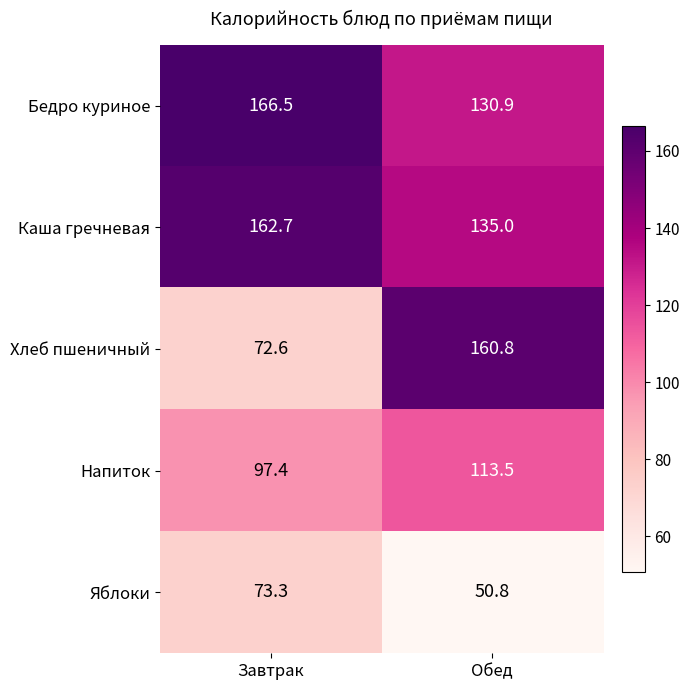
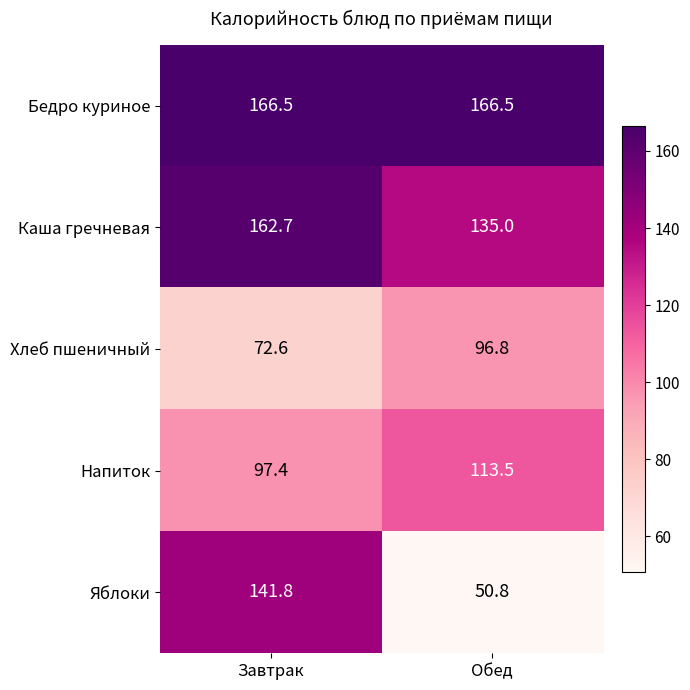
  {
    "Бедро куриное": {
      "Завтрак": 166.5,
-     "Обед": 130.9
+     "Обед": 166.5
    },
    "Каша гречневая": {
      "Завтрак": 162.7,
      "Обед": 135.0
    },
    "Хлеб пшеничный": {
      "Завтрак": 72.6,
-     "Обед": 160.8
+     "Обед": 96.8
    },
    "Напиток": {
      "Завтрак": 97.4,
      "Обед": 113.5
    },
    "Яблоки": {
-     "Завтрак": 73.3,
+     "Завтрак": 141.8,
      "Обед": 50.8
    }
  }
